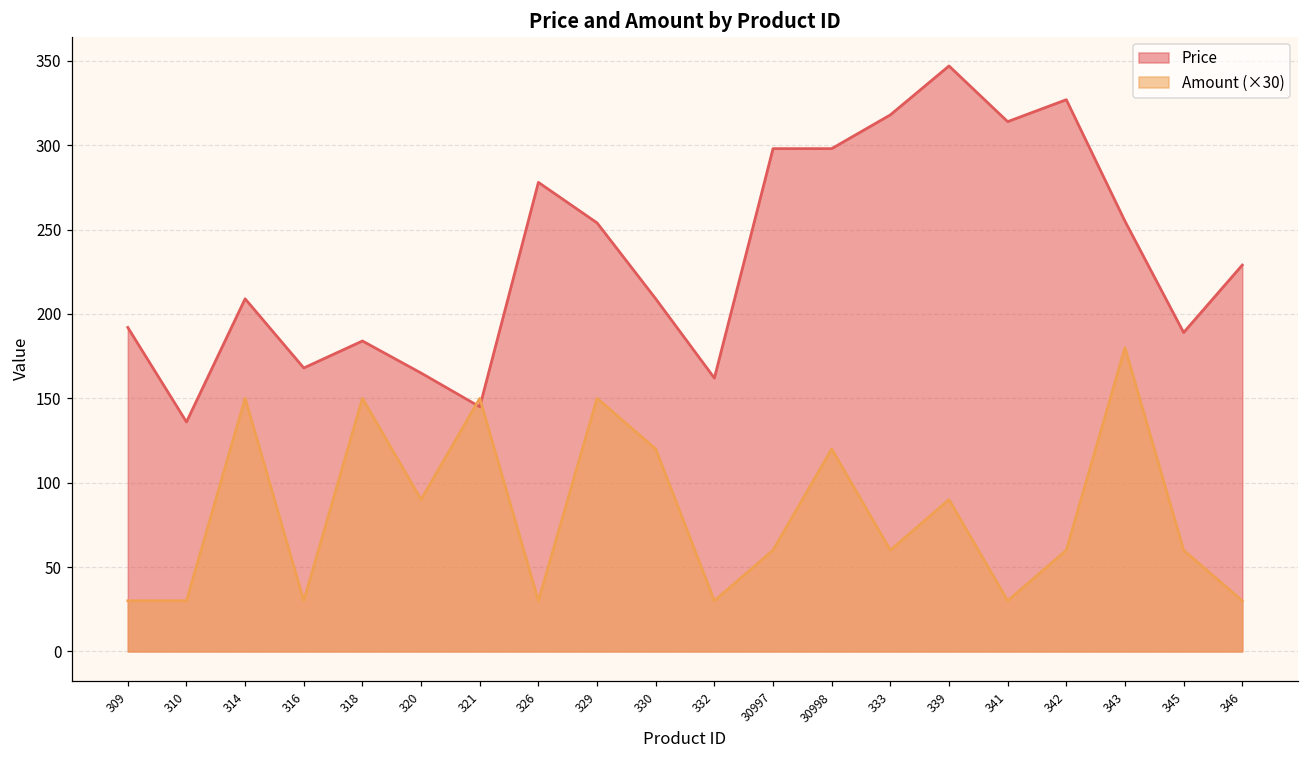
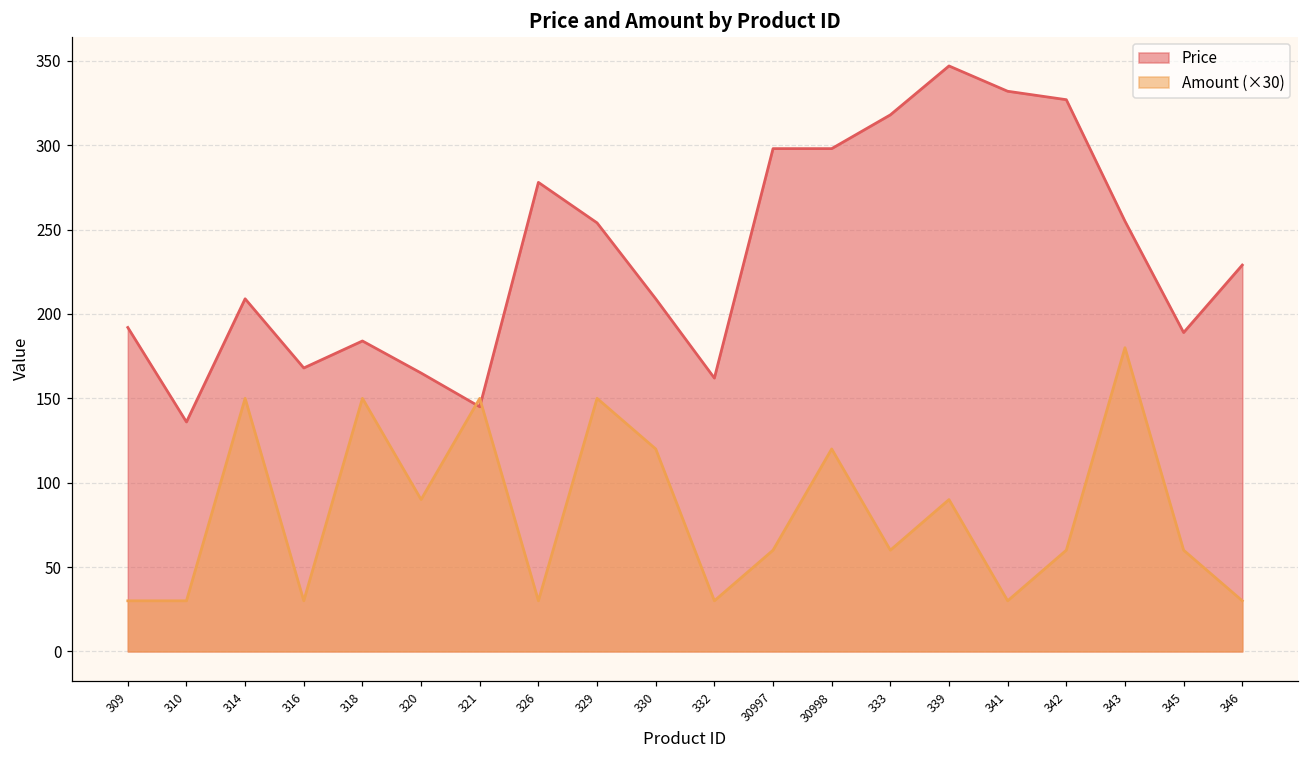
  {
    "Price": {
      "309": 192,
      "310": 136,
      "314": 209,
      "316": 168,
      "318": 184,
      "320": 165,
      "321": 145,
      "326": 278,
      "329": 254,
      "330": 209,
      "332": 162,
      "30997": 298,
      "30998": 298,
      "333": 318,
      "339": 347,
-     "341": 314,
+     "341": 332,
      "342": 327,
      "343": 255,
      "345": 189,
      "346": 229
    },
    "Amount (×30)": {
      "309": 30,
      "310": 30,
      "314": 150,
      "316": 30,
      "318": 150,
      "320": 90,
      "321": 150,
      "326": 30,
      "329": 150,
      "330": 120,
      "332": 30,
      "30997": 60,
      "30998": 120,
      "333": 60,
      "339": 90,
      "341": 30,
      "342": 60,
      "343": 180,
      "345": 60,
      "346": 30
    }
  }
